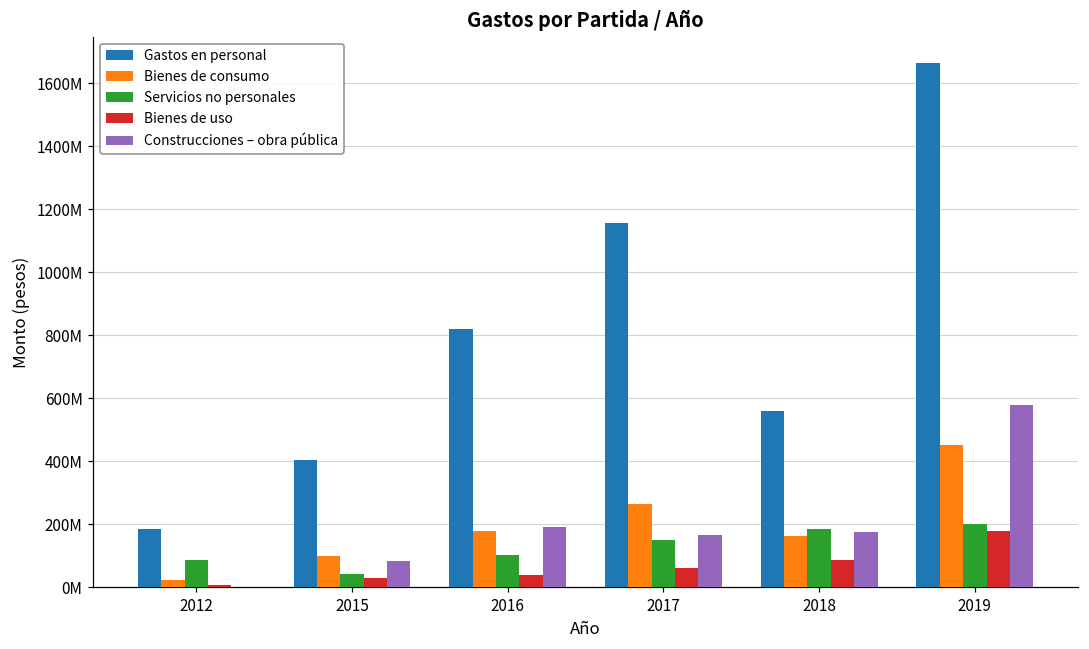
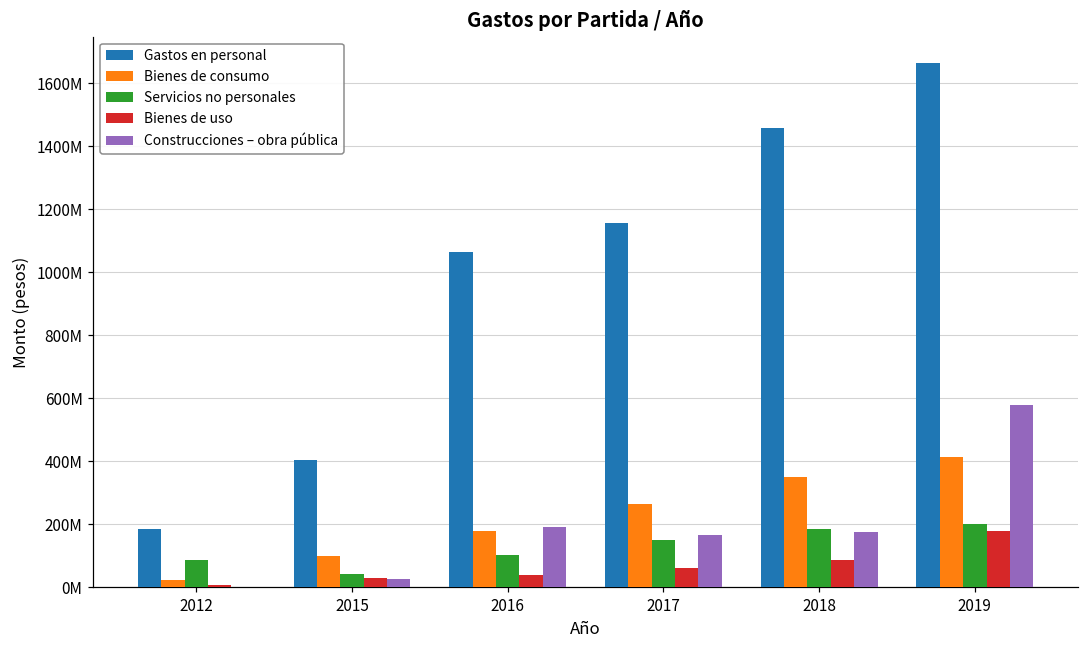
  {
    "Gastos en personal": {
      "2012": 180000000,
      "2015": 400000000,
-     "2016": 820000000,
+     "2016": 1060000000,
      "2017": 1160000000,
-     "2018": 560000000,
+     "2018": 1460000000,
      "2019": 1660000000
    },
    "Bienes de consumo": {
      "2012": 20000000,
      "2015": 100000000,
      "2016": 180000000,
      "2017": 260000000,
-     "2018": 160000000,
-     "2019": 450000000
+     "2018": 350000000,
+     "2019": 410000000
    },
    "Servicios no personales": {
      "2012": 90000000,
      "2015": 40000000,
      "2016": 100000000,
      "2017": 150000000,
      "2018": 190000000,
      "2019": 200000000
    },
    "Bienes de uso": {
      "2015": 30000000,
      "2016": 40000000,
      "2017": 60000000,
      "2018": 90000000,
      "2019": 180000000
    },
    "Construcciones – obra pública": {
      "2012": 0,
-     "2015": 80000000,
+     "2015": 30000000,
      "2016": 190000000,
      "2017": 170000000,
      "2018": 170000000,
      "2019": 580000000
    }
  }
